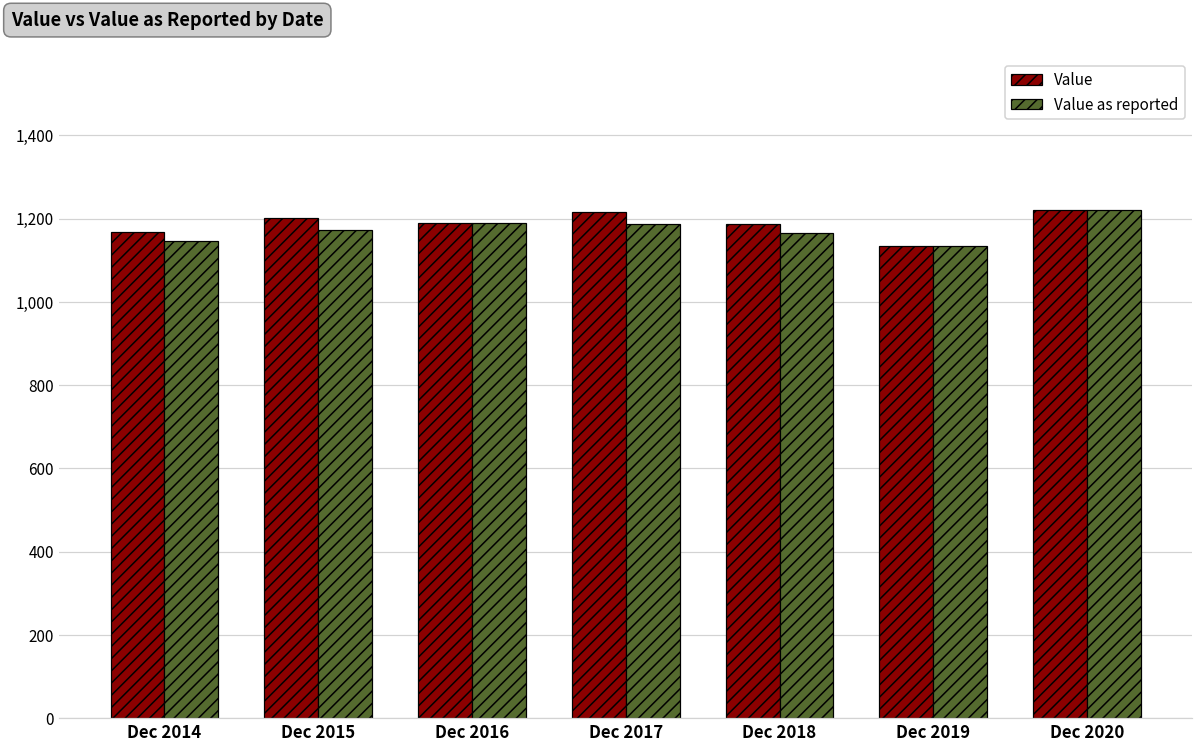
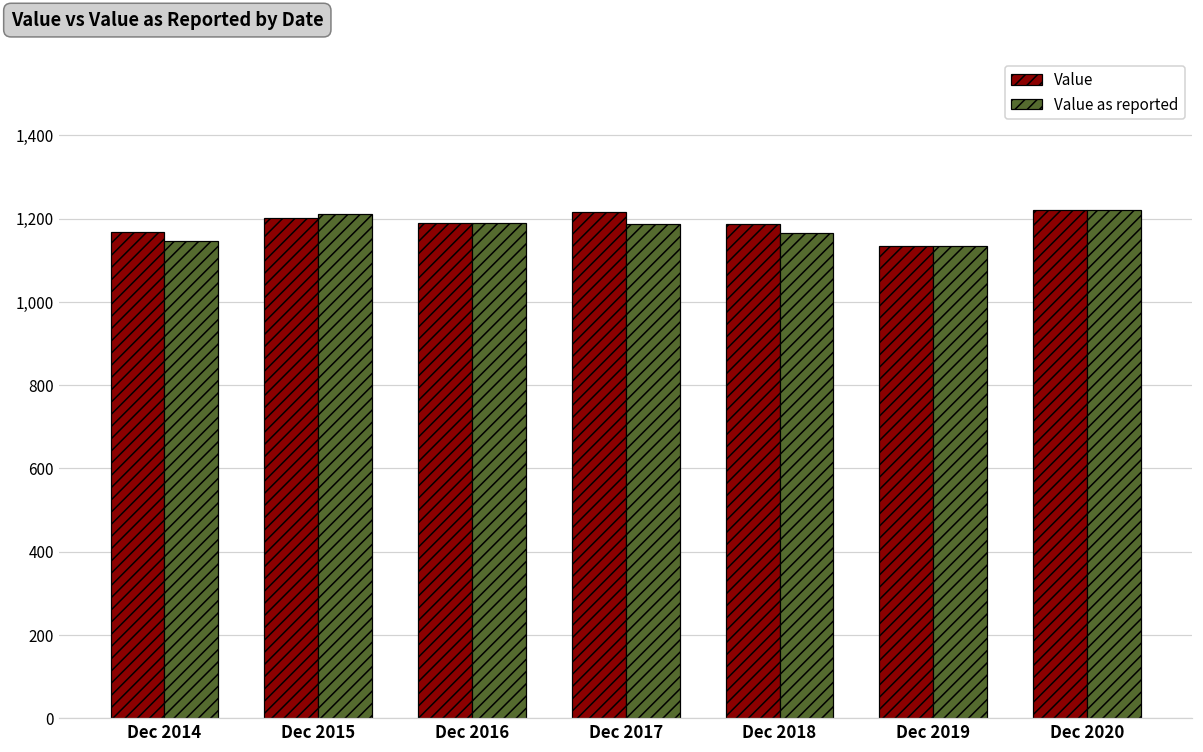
  {
    "Value": {
      "Dec 2014": "1,170",
      "Dec 2015": "1,200",
      "Dec 2016": "1,190",
      "Dec 2017": "1,220",
      "Dec 2018": "1,190",
      "Dec 2019": "1,130",
      "Dec 2020": "1,220"
    },
    "Value as reported": {
      "Dec 2014": "1,150",
-     "Dec 2015": "1,170",
+     "Dec 2015": "1,210",
      "Dec 2016": "1,190",
      "Dec 2017": "1,190",
      "Dec 2018": "1,170",
      "Dec 2019": "1,130",
      "Dec 2020": "1,220"
    }
  }
